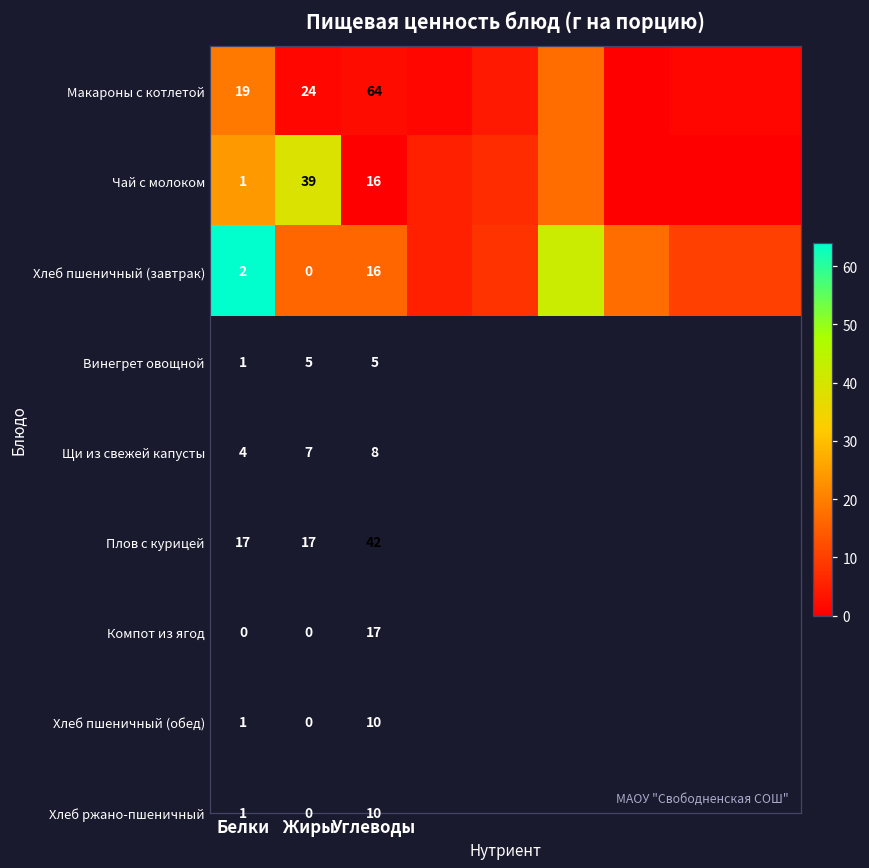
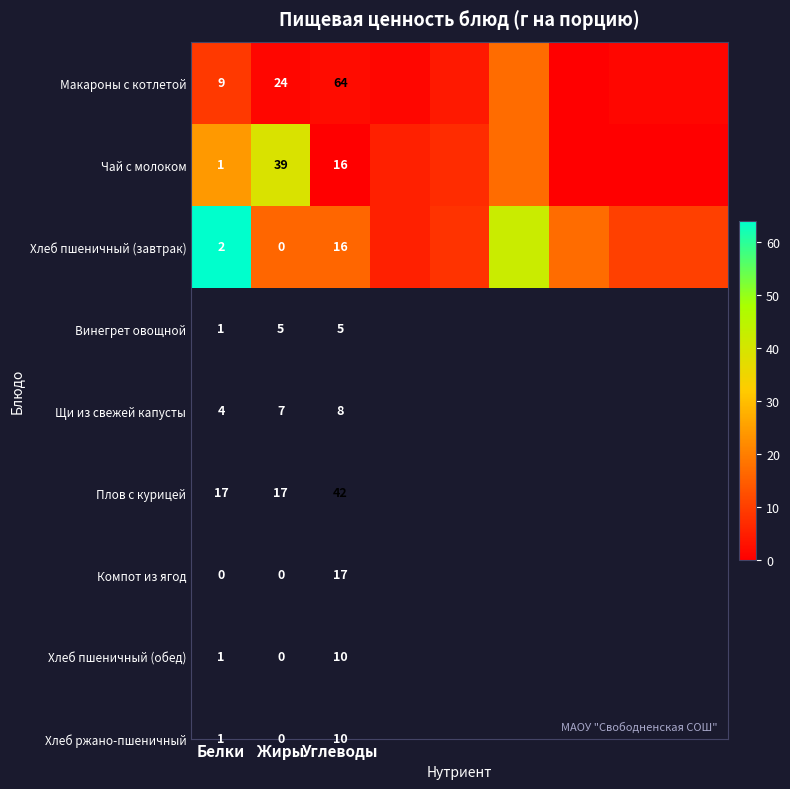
  {
    "Макароны с котлетой": {
-     "Белки": 19,
+     "Белки": 9,
      "Жиры": 24,
      "Углеводы": 64
    },
    "Чай с молоком": {
      "Белки": 1,
      "Жиры": 39,
      "Углеводы": 16
    },
    "Хлеб пшеничный (завтрак)": {
      "Белки": 2,
      "Жиры": 0,
      "Углеводы": 16
    }
  }
